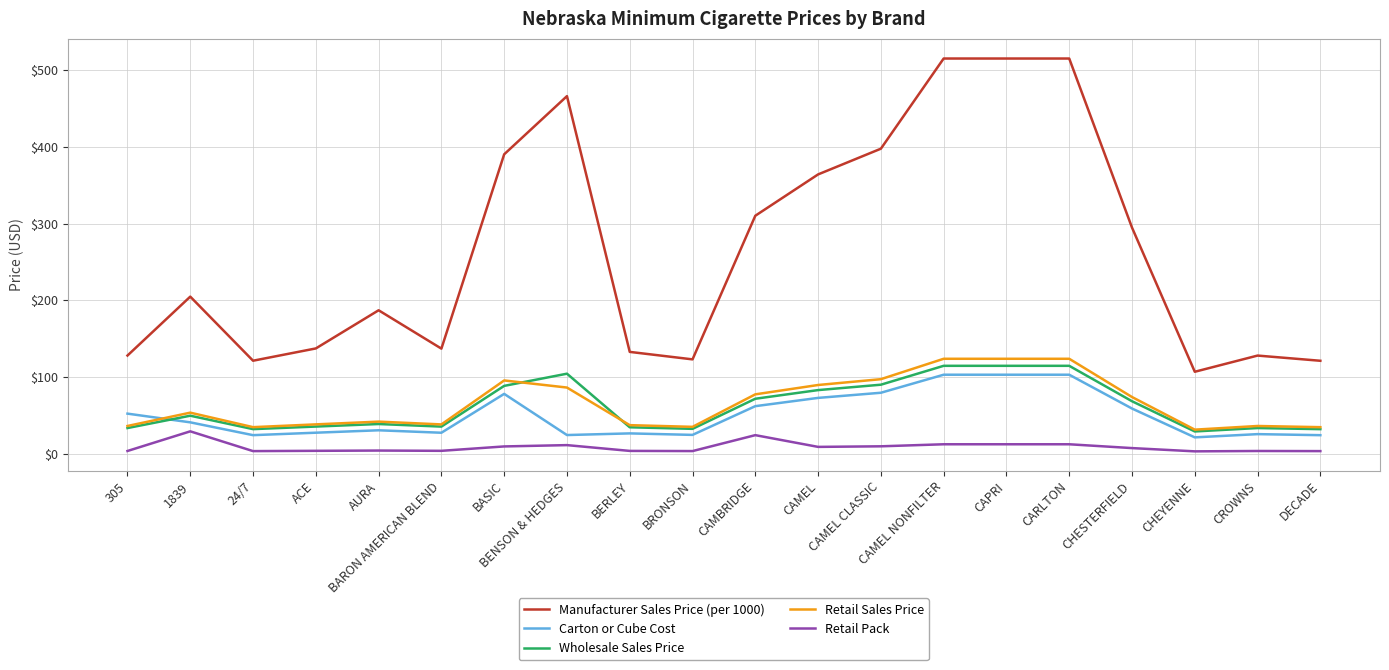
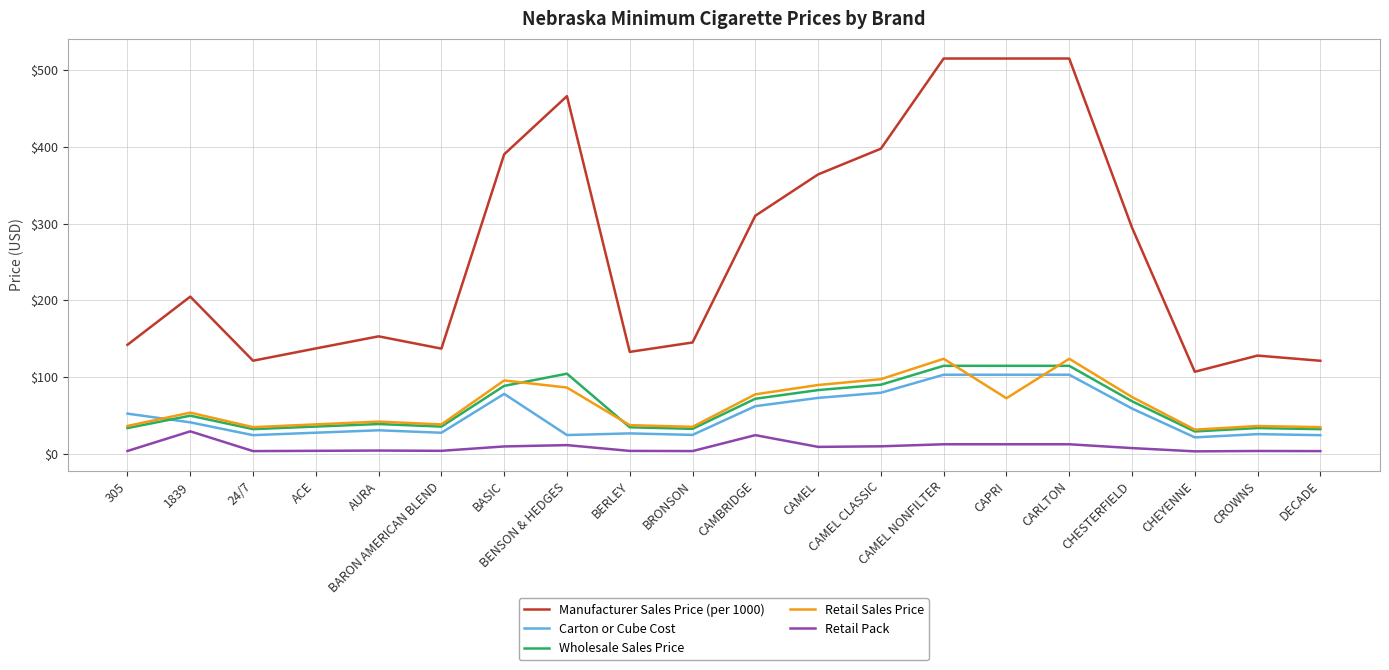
  {
    "Manufacturer Sales Price (per 1000)": {
-     "305": "$130",
+     "305": "$140",
      "1839": "$200",
      "24/7": "$120",
      "ACE": "$140",
-     "AURA": "$190",
+     "AURA": "$150",
      "BARON AMERICAN BLEND": "$140",
      "BASIC": "$390",
      "BENSON & HEDGES": "$470",
      "BERLEY": "$130",
-     "BRONSON": "$120",
+     "BRONSON": "$150",
      "CAMBRIDGE": "$310",
      "CAMEL": "$360",
      "CAMEL CLASSIC": "$400",
      "CAMEL NONFILTER": "$520",
      "CAPRI": "$520",
      "CARLTON": "$520",
      "CHESTERFIELD": "$290",
      "CHEYENNE": "$110",
      "CROWNS": "$130",
      "DECADE": "$120"
    },
    "Carton or Cube Cost": {
      "305": "$50",
      "1839": "$40",
      "24/7": "$20",
      "ACE": "$30",
      "AURA": "$30",
      "BARON AMERICAN BLEND": "$30",
      "BASIC": "$80",
      "BENSON & HEDGES": "$20",
      "BERLEY": "$30",
      "BRONSON": "$20",
      "CAMBRIDGE": "$60",
      "CAMEL": "$70",
      "CAMEL CLASSIC": "$80",
      "CAMEL NONFILTER": "$100",
      "CAPRI": "$100",
      "CARLTON": "$100",
      "CHESTERFIELD": "$60",
      "CHEYENNE": "$20",
      "CROWNS": "$30",
      "DECADE": "$20"
    },
    "Wholesale Sales Price": {
      "1839": "$50",
      "BASIC": "$90",
      "BENSON & HEDGES": "$100",
      "CAMBRIDGE": "$70",
      "CAMEL": "$80",
      "CAMEL CLASSIC": "$90",
      "CAMEL NONFILTER": "$110",
      "CAPRI": "$110",
      "CARLTON": "$110",
      "CHESTERFIELD": "$70"
    },
    "Retail Sales Price": {
      "1839": "$50",
      "BASIC": "$100",
      "BENSON & HEDGES": "$90",
      "CAMBRIDGE": "$80",
      "CAMEL": "$90",
      "CAMEL CLASSIC": "$100",
      "CAMEL NONFILTER": "$120",
-     "CAPRI": "$120",
+     "CAPRI": "$70",
      "CARLTON": "$120",
      "CHESTERFIELD": "$70"
    },
    "Retail Pack": {
      "305": "$0",
      "1839": "$30",
      "24/7": "$0",
      "ACE": "$0",
      "AURA": "$0",
      "BARON AMERICAN BLEND": "$0",
      "BASIC": "$10",
      "BENSON & HEDGES": "$10",
      "BERLEY": "$0",
      "BRONSON": "$0",
      "CAMBRIDGE": "$20",
      "CAMEL": "$10",
      "CAMEL CLASSIC": "$10",
      "CAMEL NONFILTER": "$10",
      "CAPRI": "$10",
      "CARLTON": "$10",
      "CHESTERFIELD": "$10",
      "CHEYENNE": "$0",
      "CROWNS": "$0",
      "DECADE": "$0"
    }
  }
